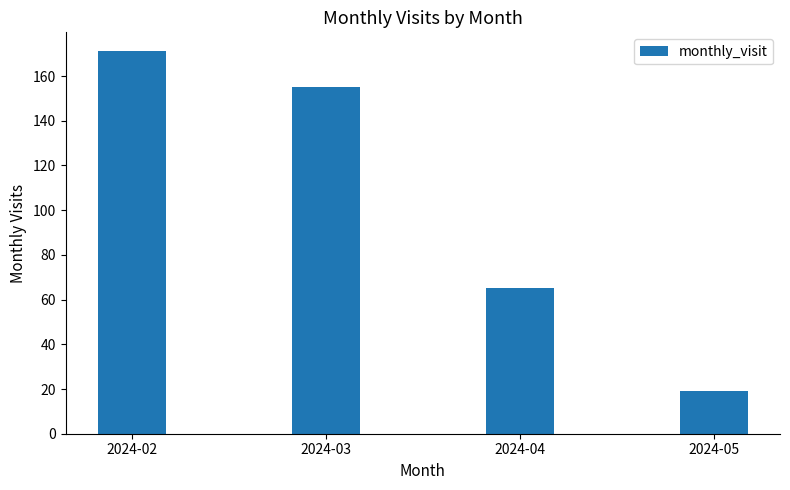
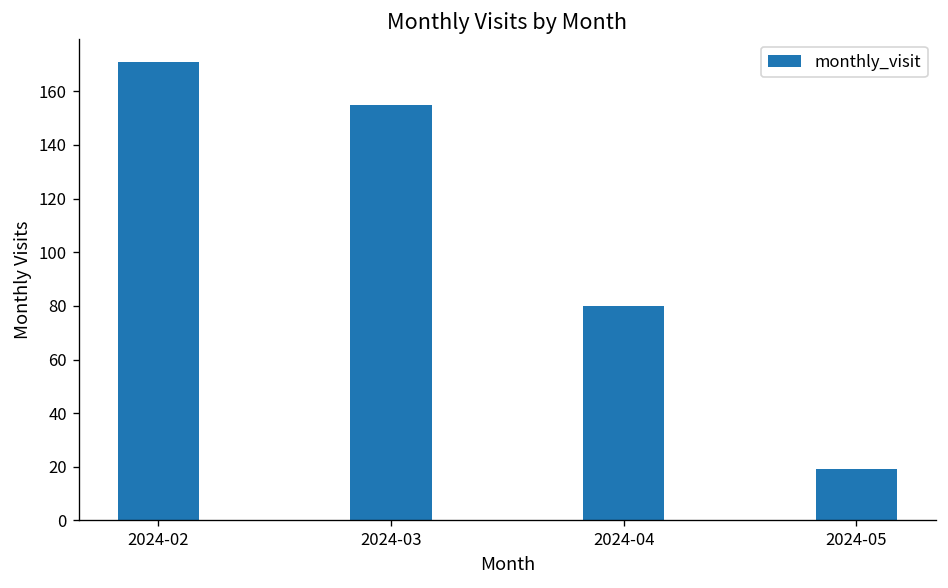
  {
    "2024-02": 171,
    "2024-03": 155,
-   "2024-04": 65,
+   "2024-04": 80,
    "2024-05": 19
  }
